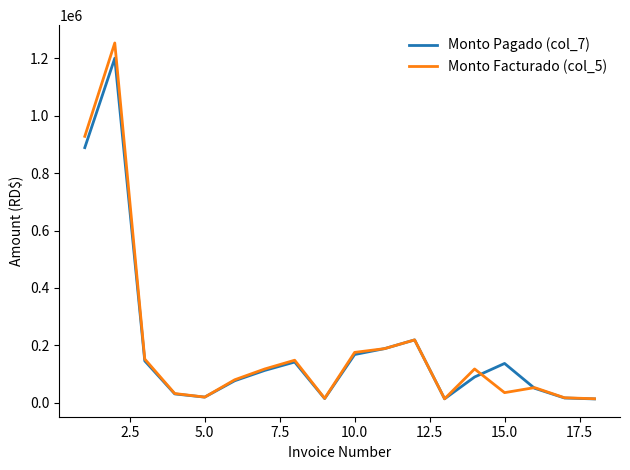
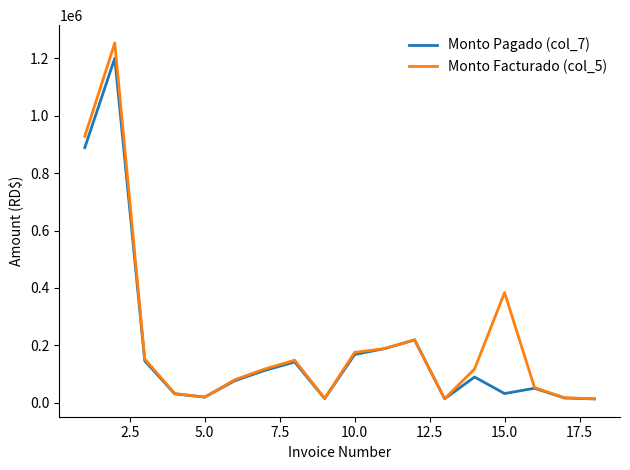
  {
    "Monto Pagado (col_7)": {
-     "15.0": 140000
+     "15.0": 30000
    },
    "Monto Facturado (col_5)": {
-     "15.0": 40000
+     "15.0": 380000
    }
  }
